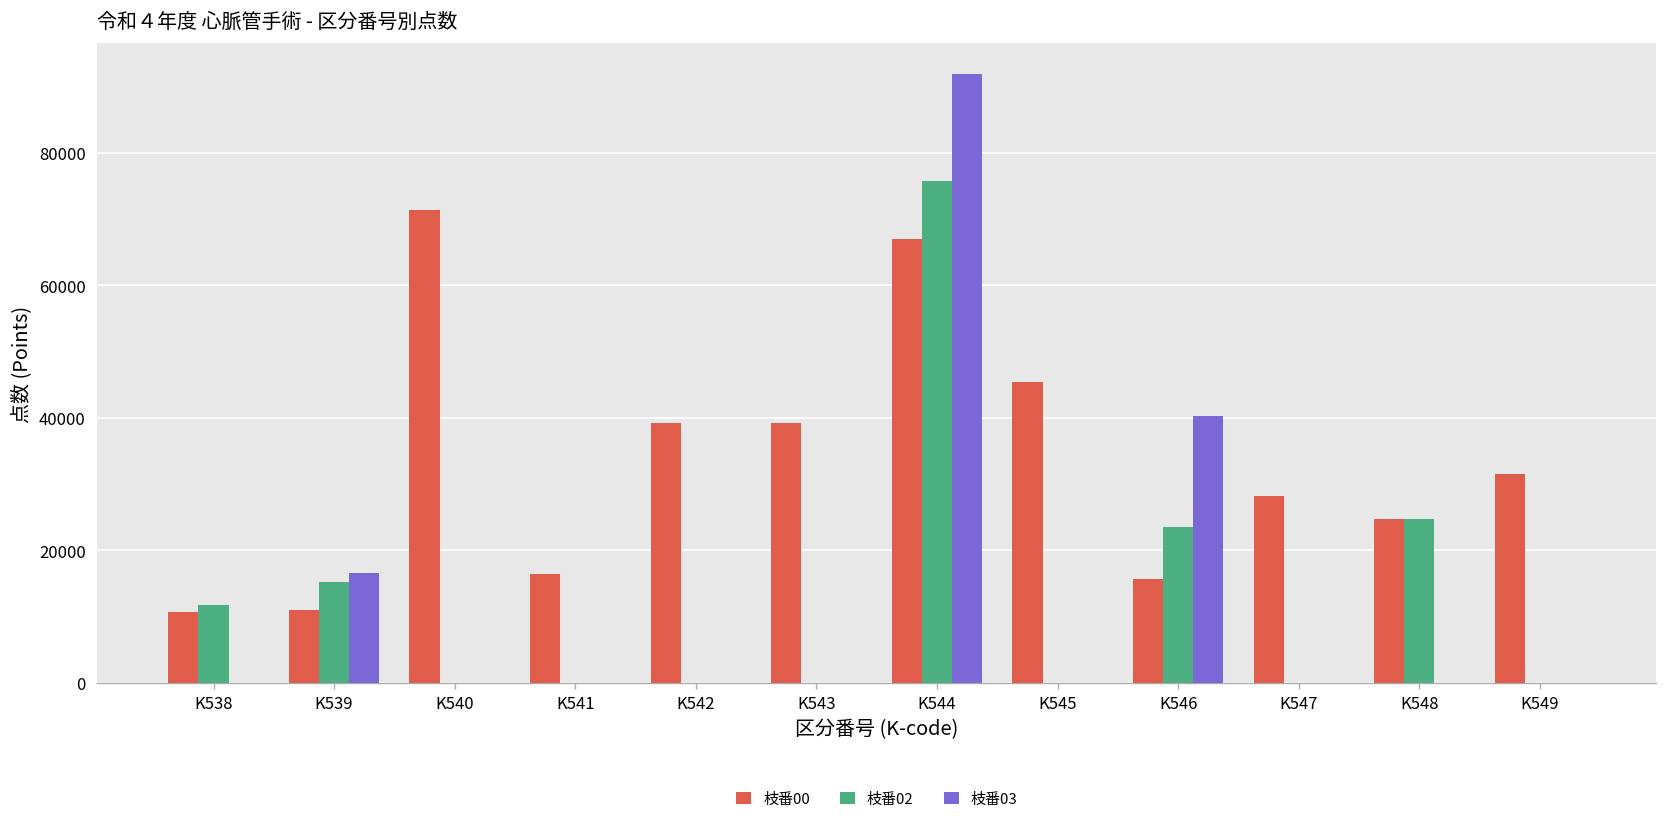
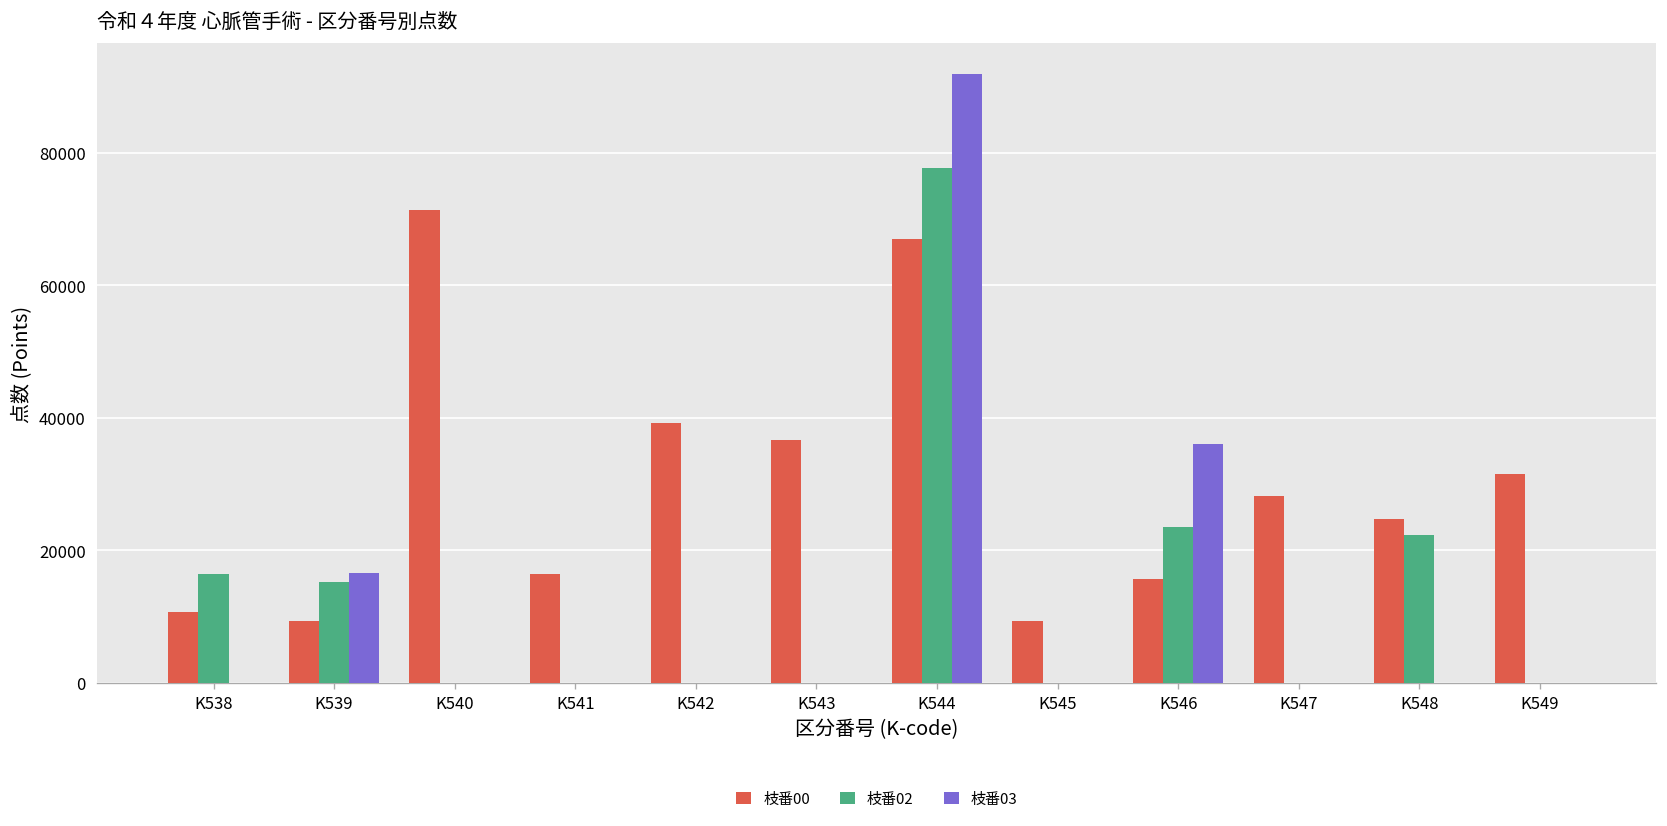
  {
    "枝番00": {
      "K538": 11000,
-     "K539": 11000,
+     "K539": 9000,
      "K540": 71000,
      "K541": 16000,
      "K542": 39000,
-     "K543": 39000,
+     "K543": 37000,
      "K544": 67000,
-     "K545": 45000,
+     "K545": 9000,
      "K546": 16000,
      "K547": 28000,
      "K548": 25000,
      "K549": 32000
    },
    "枝番02": {
-     "K538": 12000,
+     "K538": 16000,
      "K539": 15000,
      "K540": 0,
      "K541": 0,
      "K542": 0,
      "K543": 0,
-     "K544": 76000,
+     "K544": 78000,
      "K545": 0,
      "K546": 24000,
      "K547": 0,
-     "K548": 25000,
+     "K548": 22000,
      "K549": 0
    },
    "枝番03": {
      "K538": 0,
      "K539": 17000,
      "K540": 0,
      "K541": 0,
      "K542": 0,
      "K543": 0,
      "K544": 92000,
      "K545": 0,
-     "K546": 40000,
+     "K546": 36000,
      "K547": 0,
      "K548": 0,
      "K549": 0
    }
  }
